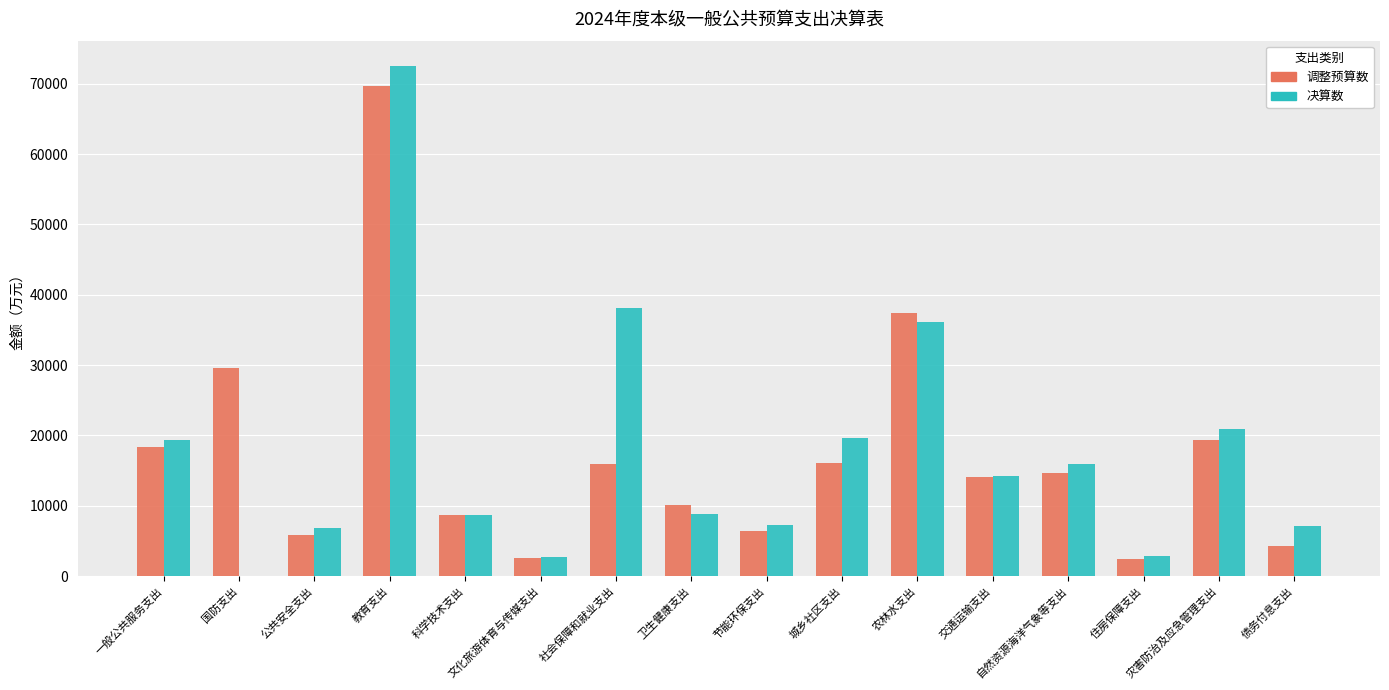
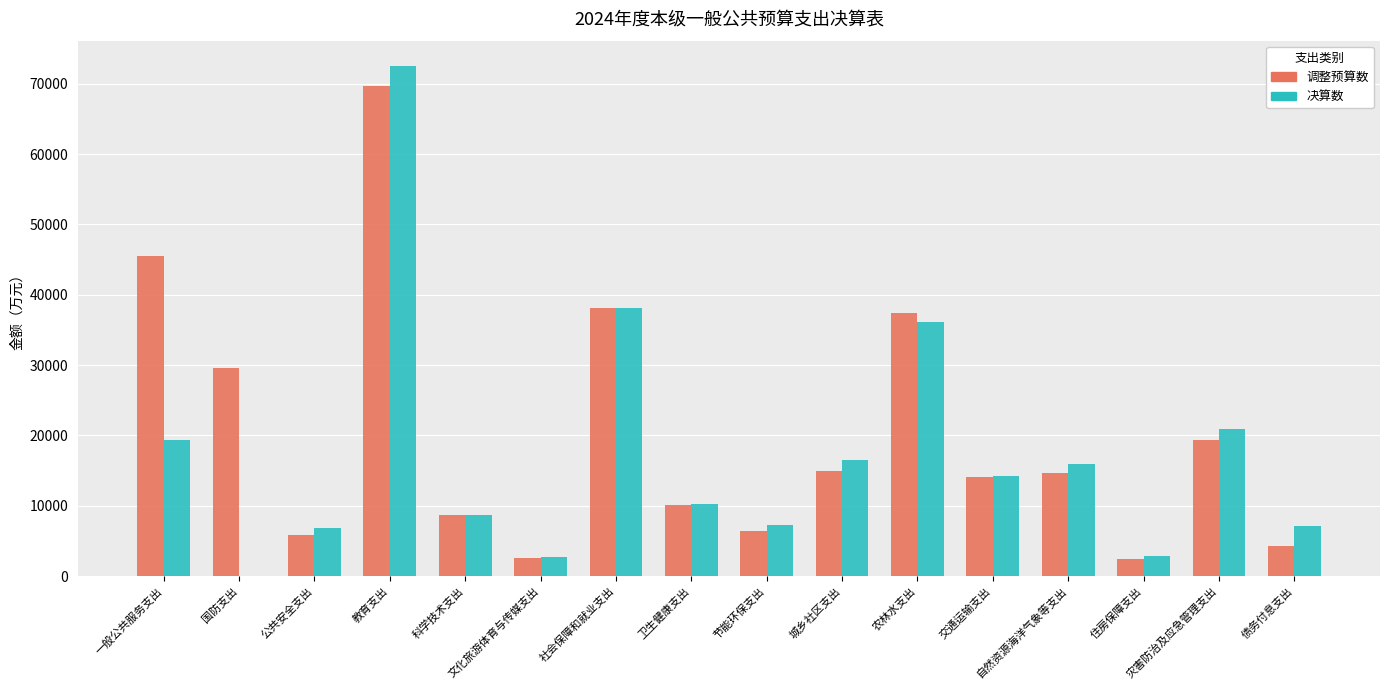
  {
    "调整预算数": {
-     "一般公共服务支出": 18000,
+     "一般公共服务支出": 46000,
      "国防支出": 30000,
      "公共安全支出": 6000,
      "教育支出": 70000,
      "科学技术支出": 9000,
      "文化旅游体育与传媒支出": 3000,
-     "社会保障和就业支出": 16000,
+     "社会保障和就业支出": 38000,
      "卫生健康支出": 10000,
      "节能环保支出": 6000,
-     "城乡社区支出": 16000,
+     "城乡社区支出": 15000,
      "农林水支出": 37000,
      "交通运输支出": 14000,
      "自然资源海洋气象等支出": 15000,
      "住房保障支出": 2000,
      "灾害防治及应急管理支出": 19000,
      "债务付息支出": 4000
    },
    "决算数": {
      "一般公共服务支出": 19000,
      "公共安全支出": 7000,
      "教育支出": 72000,
      "科学技术支出": 9000,
      "文化旅游体育与传媒支出": 3000,
      "社会保障和就业支出": 38000,
-     "卫生健康支出": 9000,
+     "卫生健康支出": 10000,
      "节能环保支出": 7000,
-     "城乡社区支出": 20000,
+     "城乡社区支出": 17000,
      "农林水支出": 36000,
      "交通运输支出": 14000,
      "自然资源海洋气象等支出": 16000,
      "住房保障支出": 3000,
      "灾害防治及应急管理支出": 21000,
      "债务付息支出": 7000
    }
  }
